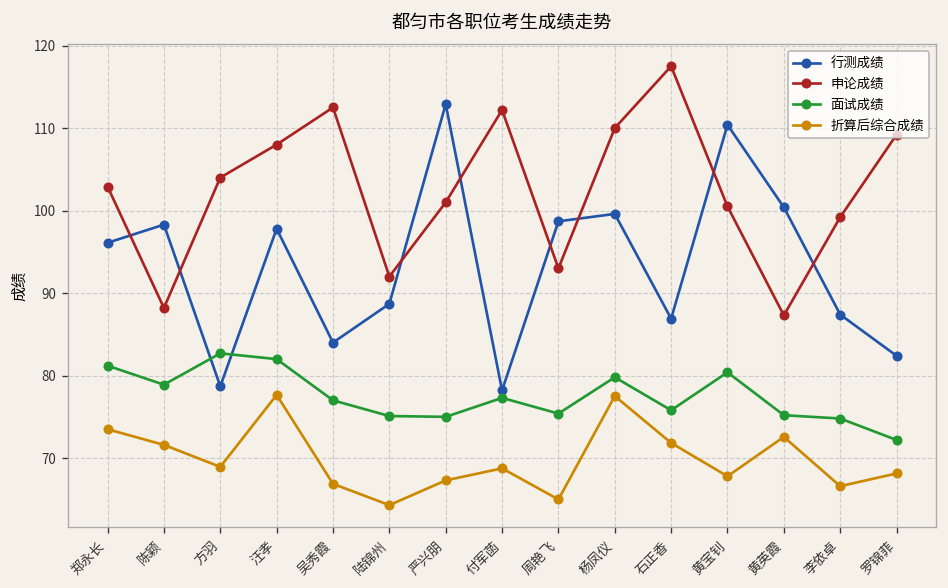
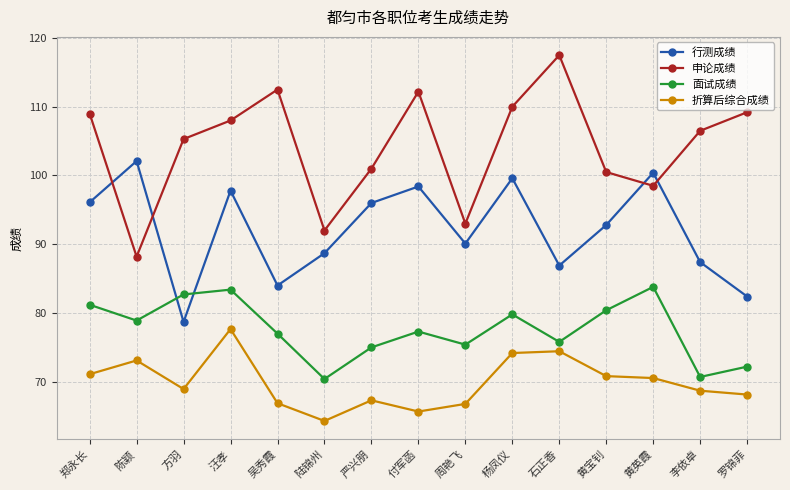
  {
    "行测成绩": {
      "郑永长": 96,
-     "陈颖": 98,
+     "陈颖": 102,
      "方羽": 79,
      "汪孝": 98,
      "吴秀霞": 84,
      "陆锦州": 89,
-     "严兴朋": 113,
-     "付军菡": 78,
-     "周艳飞": 99,
+     "严兴朋": 96,
+     "付军菡": 98,
+     "周艳飞": 90,
      "杨凤仪": 100,
      "石正香": 87,
-     "黄宝钊": 110,
+     "黄宝钊": 93,
      "黄英霞": 100,
      "李依卓": 87,
      "罗锦菲": 82
    },
    "申论成绩": {
-     "郑永长": 103,
+     "郑永长": 109,
      "陈颖": 88,
-     "方羽": 104,
+     "方羽": 105,
      "汪孝": 108,
      "吴秀霞": 113,
      "陆锦州": 92,
      "严兴朋": 101,
      "付军菡": 112,
      "周艳飞": 93,
      "杨凤仪": 110,
      "石正香": 118,
      "黄宝钊": 101,
-     "黄英霞": 87,
-     "李依卓": 99,
+     "黄英霞": 99,
+     "李依卓": 107,
      "罗锦菲": 109
    },
    "面试成绩": {
      "郑永长": 81,
      "陈颖": 79,
      "方羽": 83,
-     "汪孝": 82,
+     "汪孝": 83,
      "吴秀霞": 77,
-     "陆锦州": 75,
+     "陆锦州": 70,
      "严兴朋": 75,
      "付军菡": 77,
      "周艳飞": 75,
      "杨凤仪": 80,
      "石正香": 76,
      "黄宝钊": 80,
-     "黄英霞": 75,
-     "李依卓": 75,
+     "黄英霞": 84,
+     "李依卓": 71,
      "罗锦菲": 72
    },
    "折算后综合成绩": {
-     "郑永长": 74,
-     "陈颖": 72,
+     "郑永长": 71,
+     "陈颖": 73,
      "方羽": 69,
      "汪孝": 78,
      "吴秀霞": 67,
      "陆锦州": 64,
      "严兴朋": 67,
-     "付军菡": 69,
-     "周艳飞": 65,
-     "杨凤仪": 78,
-     "石正香": 72,
-     "黄宝钊": 68,
-     "黄英霞": 73,
-     "李依卓": 67,
+     "付军菡": 66,
+     "周艳飞": 67,
+     "杨凤仪": 74,
+     "石正香": 74,
+     "黄宝钊": 71,
+     "黄英霞": 71,
+     "李依卓": 69,
      "罗锦菲": 68
    }
  }
